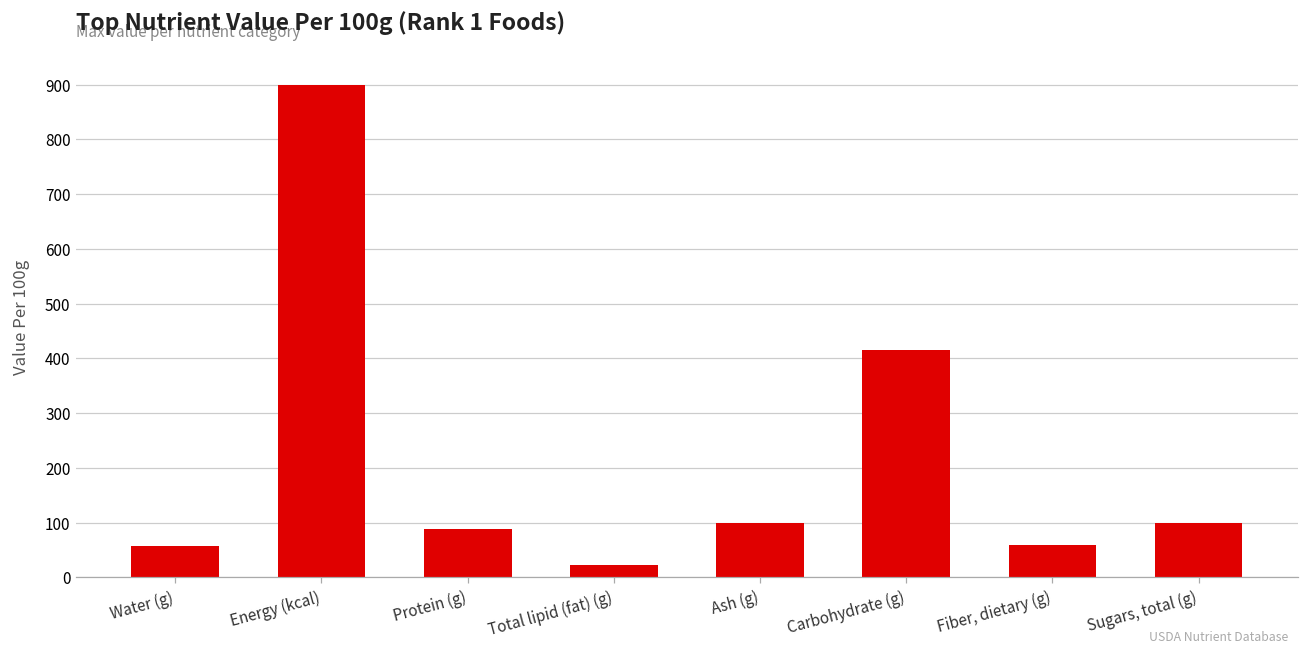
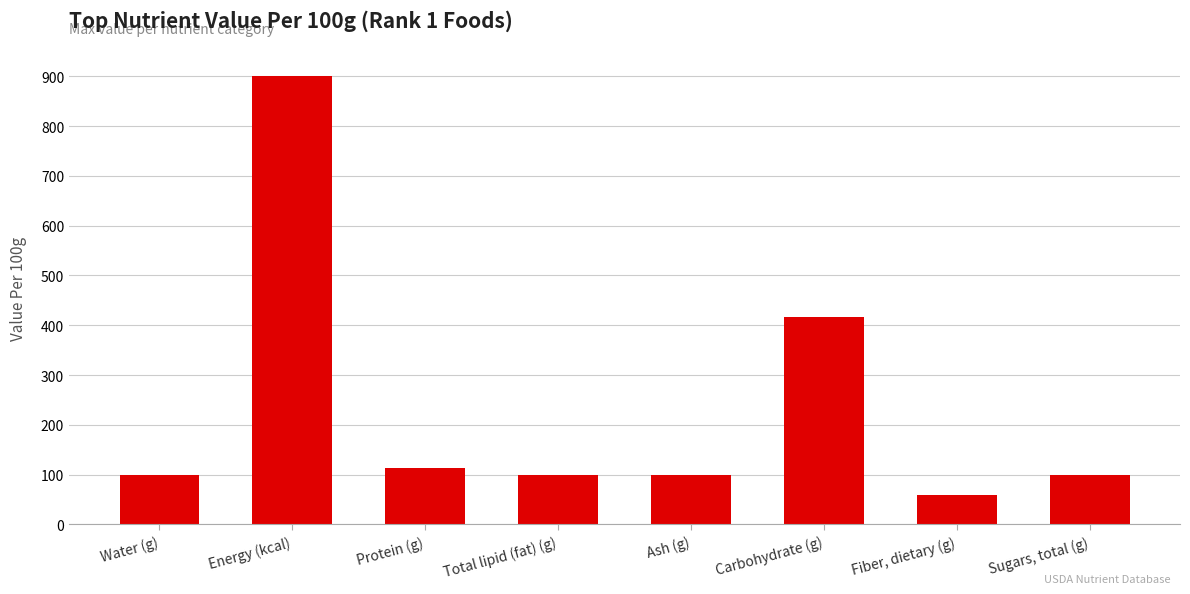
  {
-   "Water (g)": 60,
+   "Water (g)": 100,
    "Energy (kcal)": 900,
-   "Protein (g)": 90,
-   "Total lipid (fat) (g)": 20,
+   "Protein (g)": 110,
+   "Total lipid (fat) (g)": 100,
    "Ash (g)": 100,
    "Carbohydrate (g)": 420,
    "Fiber, dietary (g)": 60,
    "Sugars, total (g)": 100
  }
